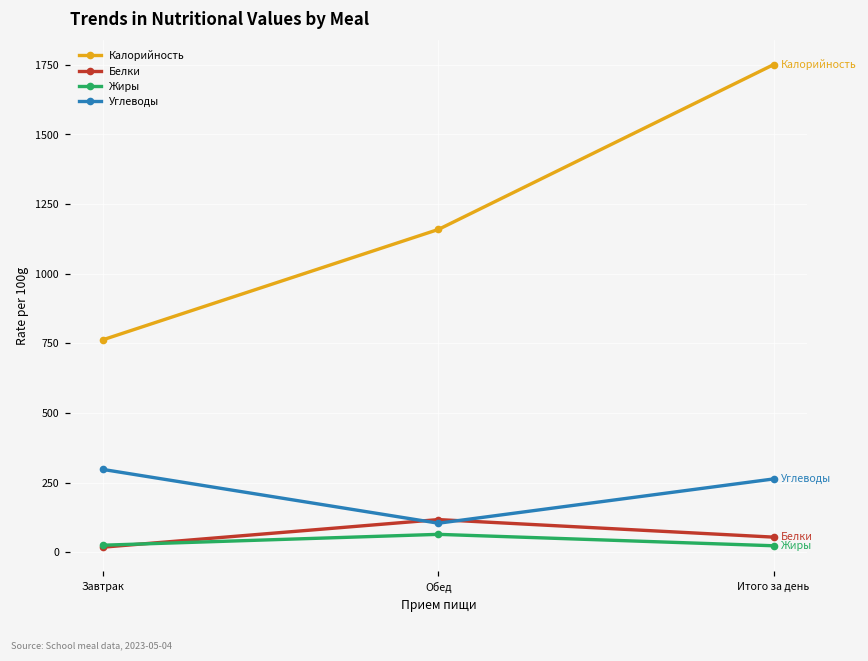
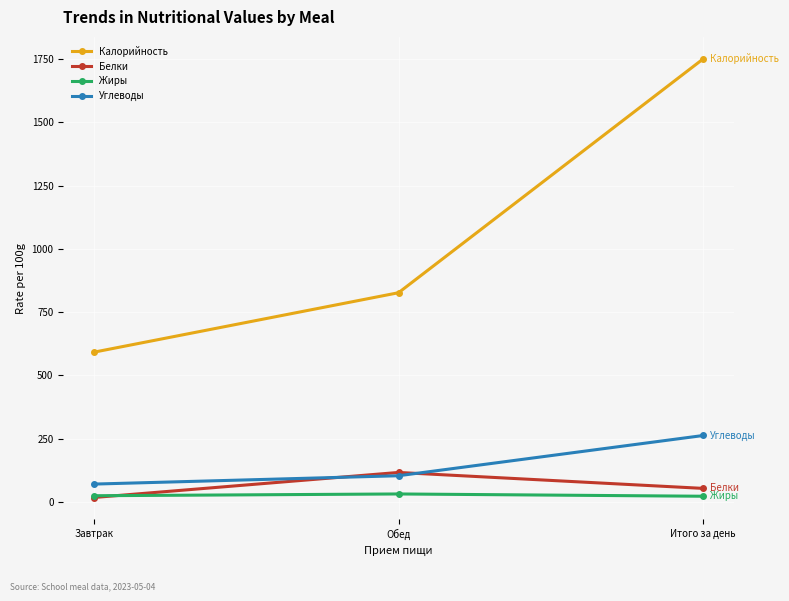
  {
    "Калорийность": {
-     "Завтрак": 760,
-     "Обед": 1160,
+     "Завтрак": 590,
+     "Обед": 830,
      "Итого за день": 1750
    },
    "Белки": {
      "Обед": 120,
      "Итого за день": 50
    },
    "Жиры": {
-     "Обед": 60,
+     "Обед": 30,
      "Итого за день": 20
    },
    "Углеводы": {
-     "Завтрак": 300,
+     "Завтрак": 70,
      "Обед": 100,
      "Итого за день": 260
    }
  }
